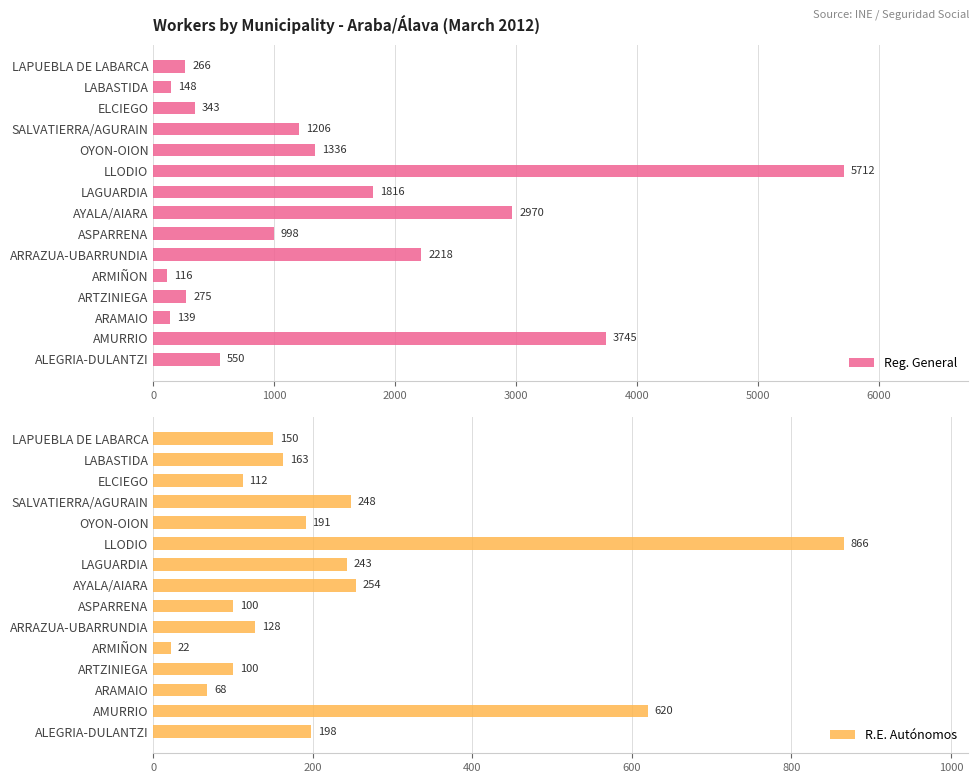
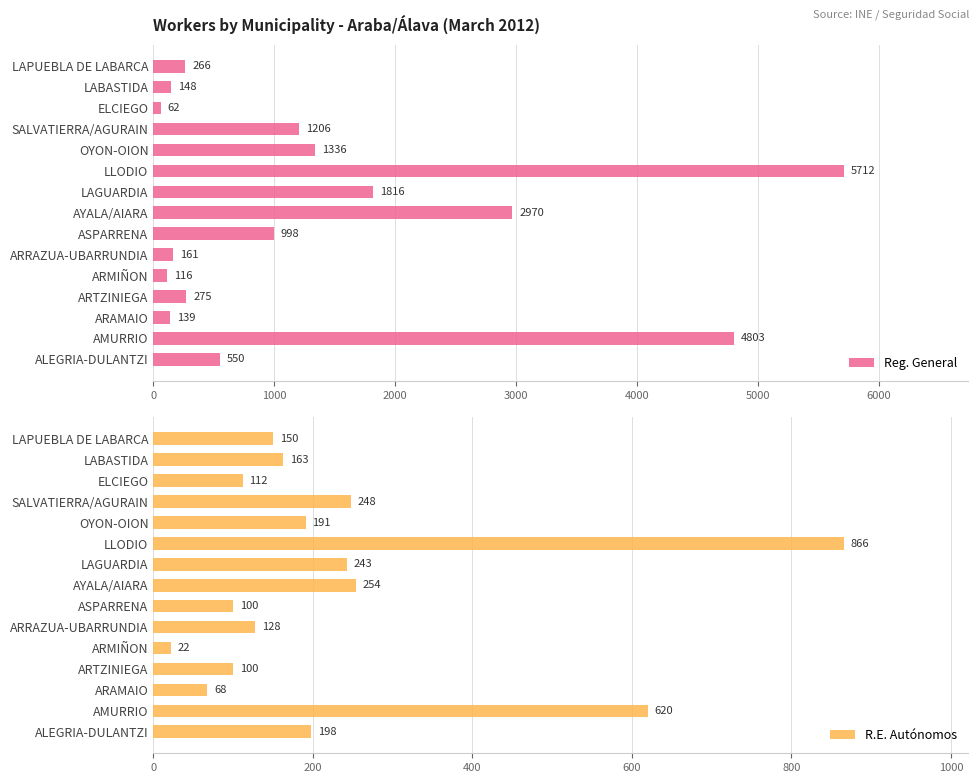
  {
    "Workers by Municipality - Araba/Álava (March 2012)": {
      "LAPUEBLA DE LABARCA": 266,
      "LABASTIDA": 148,
-     "ELCIEGO": 343,
+     "ELCIEGO": 62,
      "SALVATIERRA/AGURAIN": 1206,
      "OYON-OION": 1336,
      "LLODIO": 5712,
      "LAGUARDIA": 1816,
      "AYALA/AIARA": 2970,
      "ASPARRENA": 998,
-     "ARRAZUA-UBARRUNDIA": 2218,
+     "ARRAZUA-UBARRUNDIA": 161,
      "ARMIÑON": 116,
      "ARTZINIEGA": 275,
      "ARAMAIO": 139,
-     "AMURRIO": 3745,
+     "AMURRIO": 4803,
      "ALEGRIA-DULANTZI": 550
    }
  }
